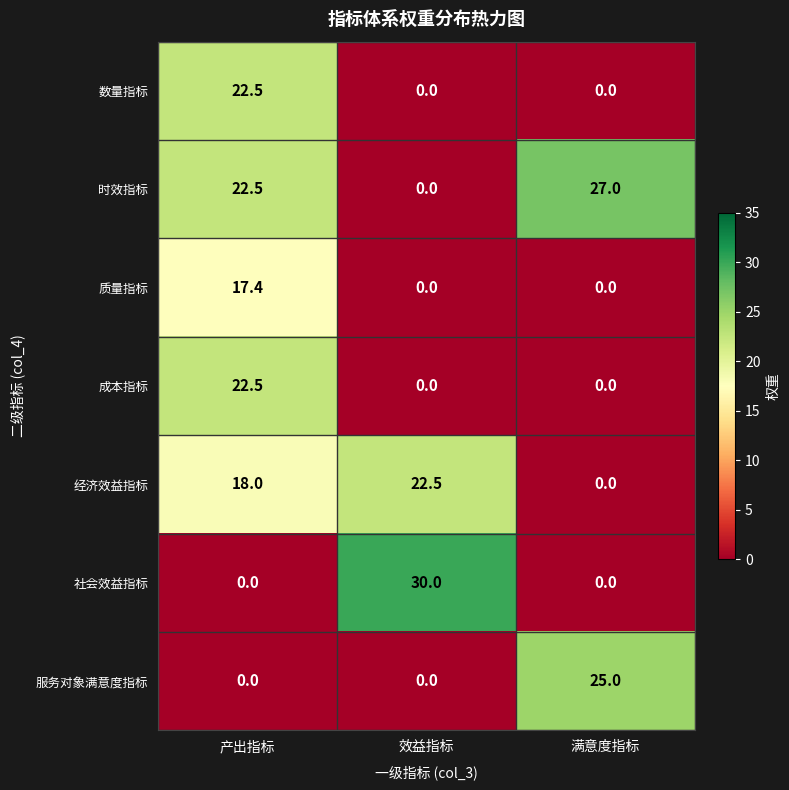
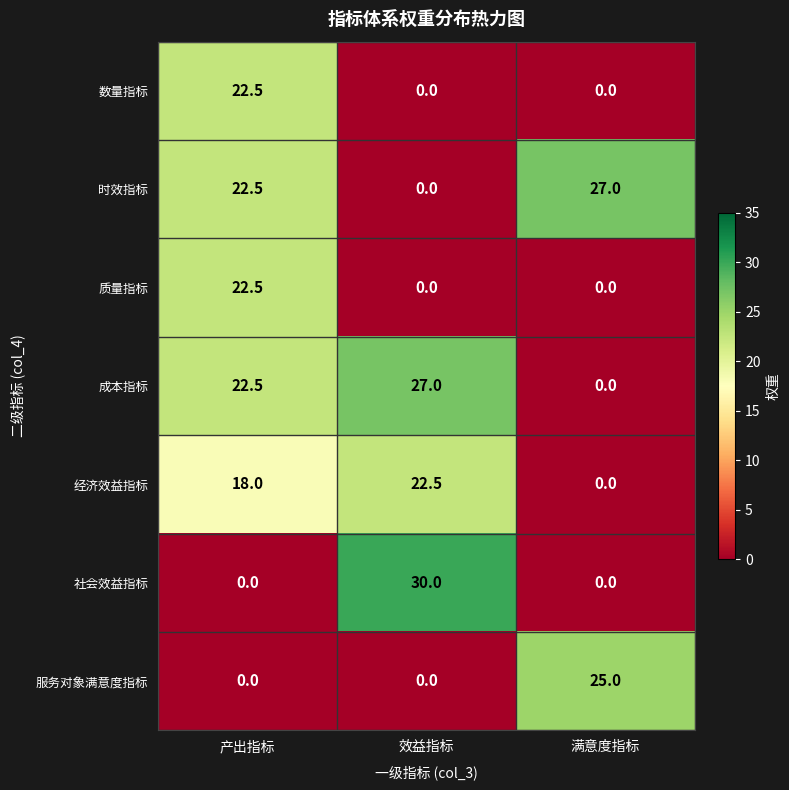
  {
    "数量指标": {
      "产出指标": 22.5,
      "效益指标": 0.0,
      "满意度指标": 0.0
    },
    "时效指标": {
      "产出指标": 22.5,
      "效益指标": 0.0,
      "满意度指标": 27.0
    },
    "质量指标": {
-     "产出指标": 17.4,
+     "产出指标": 22.5,
      "效益指标": 0.0,
      "满意度指标": 0.0
    },
    "成本指标": {
      "产出指标": 22.5,
-     "效益指标": 0.0,
+     "效益指标": 27.0,
      "满意度指标": 0.0
    },
    "经济效益指标": {
      "产出指标": 18.0,
      "效益指标": 22.5,
      "满意度指标": 0.0
    },
    "社会效益指标": {
      "产出指标": 0.0,
      "效益指标": 30.0,
      "满意度指标": 0.0
    },
    "服务对象满意度指标": {
      "产出指标": 0.0,
      "效益指标": 0.0,
      "满意度指标": 25.0
    }
  }
